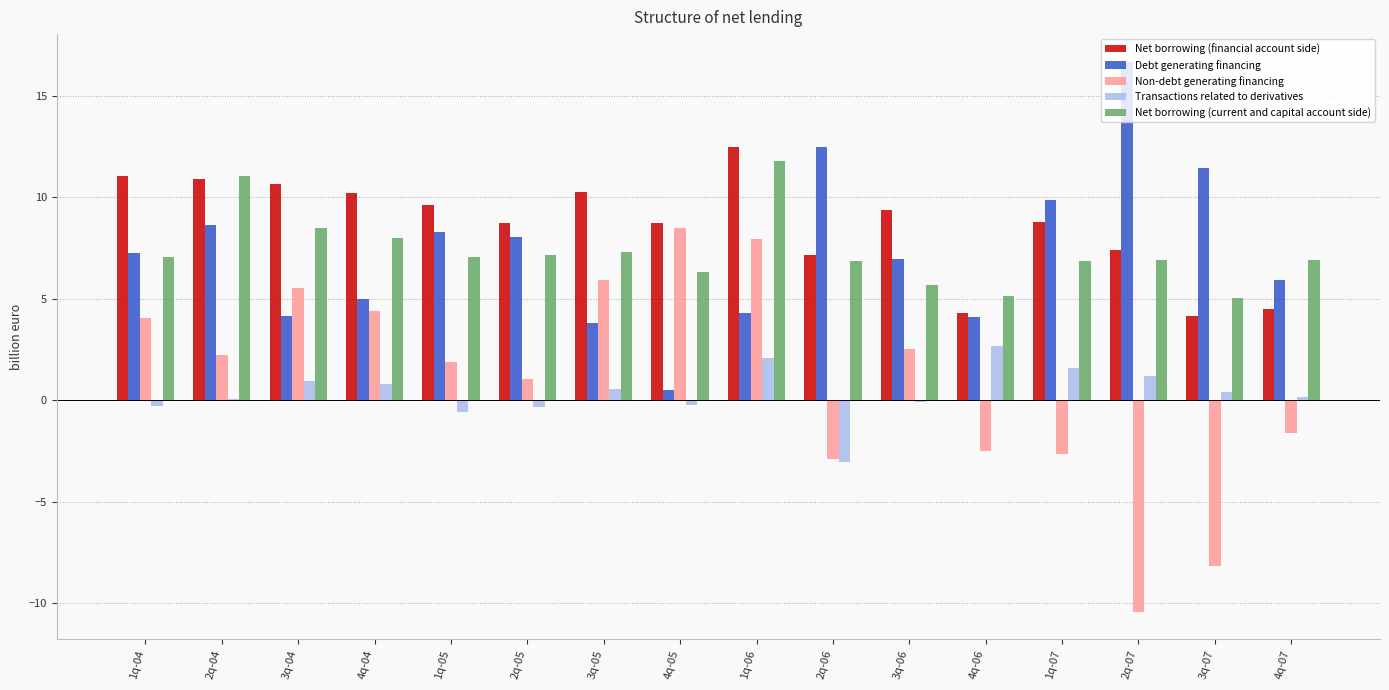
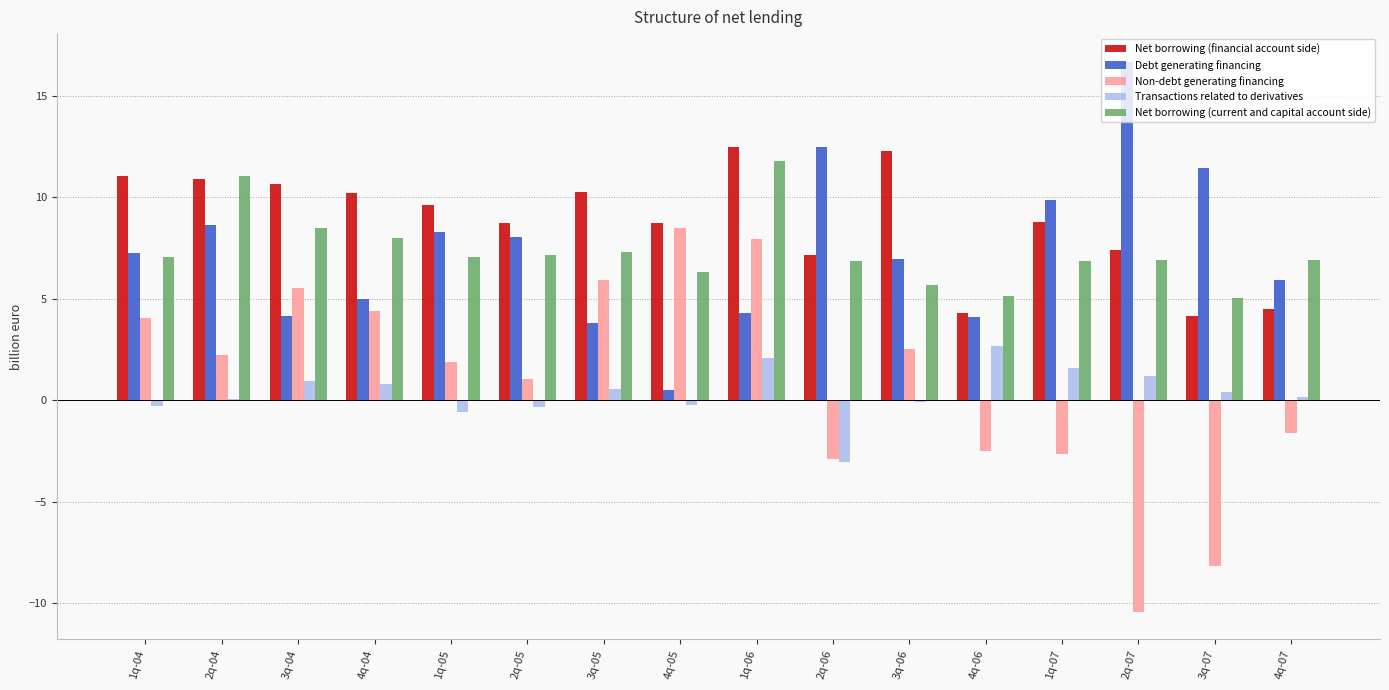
  {
    "Net borrowing (financial account side)": {
      "1q-04": 11.1,
      "2q-04": 10.9,
      "3q-04": 10.7,
      "4q-04": 10.2,
      "1q-05": 9.6,
      "2q-05": 8.8,
      "3q-05": 10.3,
      "4q-05": 8.7,
      "1q-06": 12.5,
      "2q-06": 7.2,
-     "3q-06": 9.4,
+     "3q-06": 12.3,
      "4q-06": 4.3,
      "1q-07": 8.8,
      "2q-07": 7.4,
      "3q-07": 4.2,
      "4q-07": 4.5
    },
    "Debt generating financing": {
      "1q-04": 7.3,
      "2q-04": 8.6,
      "3q-04": 4.2,
      "4q-04": 5.0,
      "1q-05": 8.3,
      "2q-05": 8.0,
      "3q-05": 3.8,
      "4q-05": 0.5,
      "1q-06": 4.3,
      "2q-06": 12.5,
      "3q-06": 6.9,
      "4q-06": 4.1,
      "1q-07": 9.9,
      "3q-07": 11.5,
      "4q-07": 5.9
    },
    "Non-debt generating financing": {
      "1q-04": 4.1,
      "2q-04": 2.2,
      "3q-04": 5.6,
      "4q-04": 4.4,
      "1q-05": 1.9,
      "2q-05": 1.0,
      "3q-05": 5.9,
      "4q-05": 8.5,
      "1q-06": 7.9,
      "2q-06": -2.9,
      "3q-06": 2.5,
      "4q-06": -2.5,
      "1q-07": -2.7,
      "2q-07": -10.4,
      "3q-07": -8.2,
      "4q-07": -1.6
    },
    "Transactions related to derivatives": {
      "1q-04": -0.3,
      "3q-04": 1.0,
      "4q-04": 0.8,
      "1q-05": -0.6,
      "2q-05": -0.3,
      "3q-05": 0.6,
      "4q-05": -0.2,
      "1q-06": 2.1,
      "2q-06": -3.0,
      "4q-06": 2.7,
      "1q-07": 1.6,
      "2q-07": 1.2,
      "3q-07": 0.4,
      "4q-07": 0.2
    },
    "Net borrowing (current and capital account side)": {
      "1q-04": 7.1,
      "2q-04": 11.1,
      "3q-04": 8.5,
      "4q-04": 8.0,
      "1q-05": 7.1,
      "2q-05": 7.2,
      "3q-05": 7.3,
      "4q-05": 6.3,
      "1q-06": 11.8,
      "2q-06": 6.8,
      "3q-06": 5.7,
      "4q-06": 5.1,
      "1q-07": 6.9,
      "2q-07": 6.9,
      "3q-07": 5.0,
      "4q-07": 6.9
    }
  }
